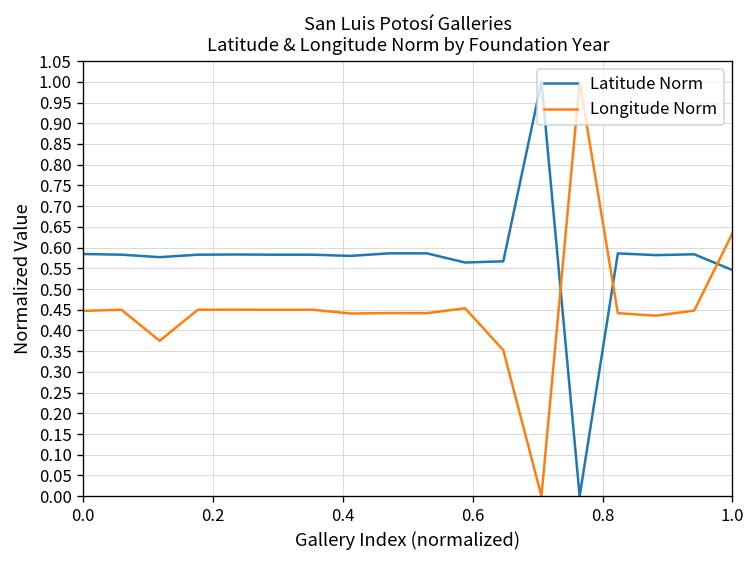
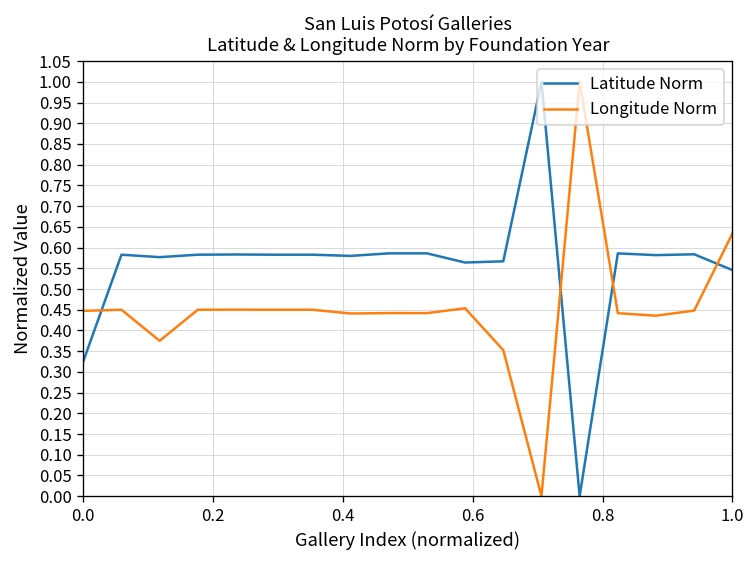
  {
    "Latitude Norm": {
-     "0.0": 0.58,
+     "0.0": 0.33,
      "1.0": 0.55
    },
    "Longitude Norm": {
      "0.0": 0.45,
      "1.0": 0.63
    }
  }
